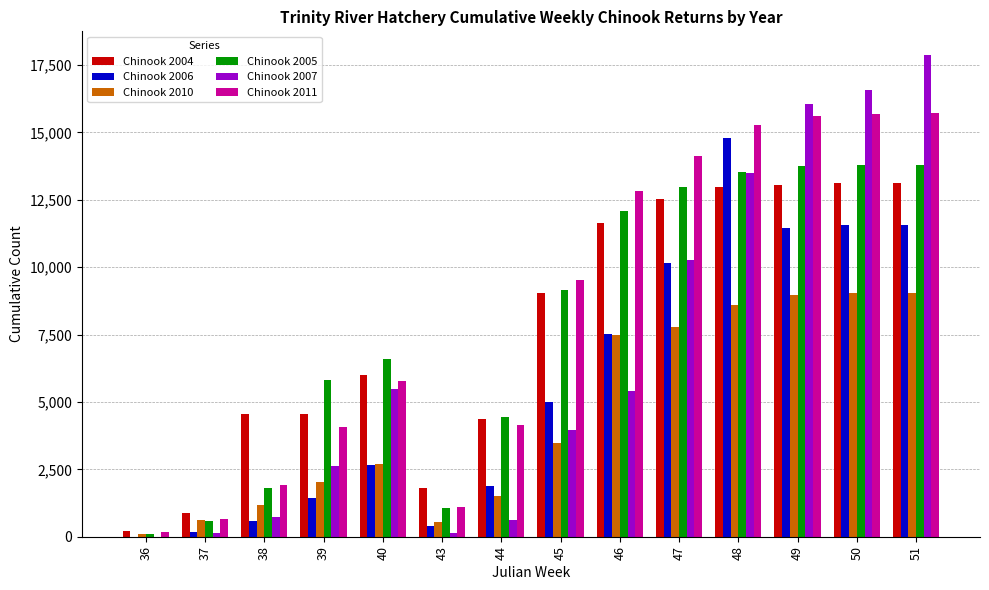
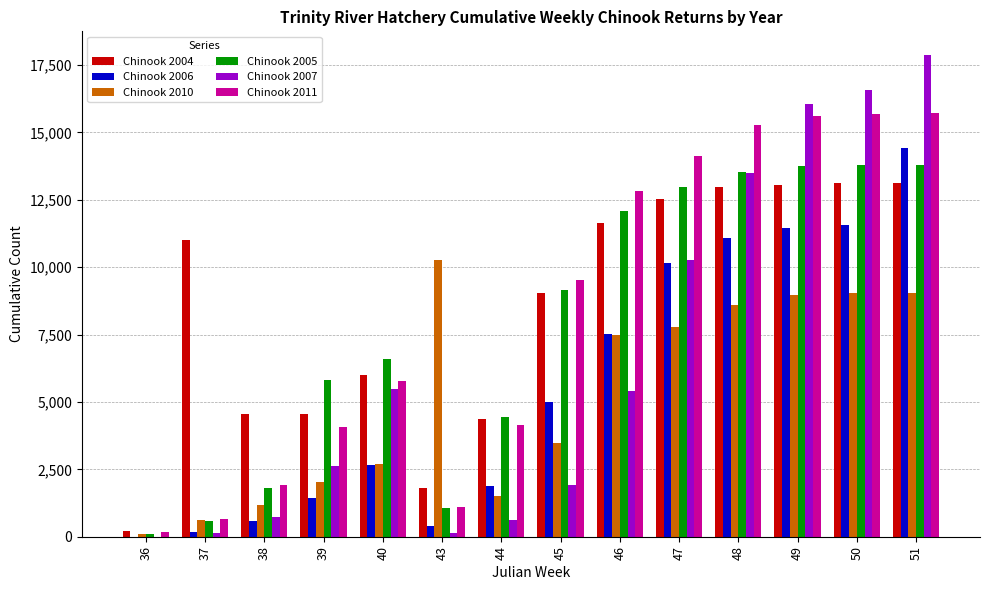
  {
    "Chinook 2004": {
      "36": "200",
-     "37": "900",
+     "37": "11,000",
      "38": "4,600",
      "39": "4,500",
      "40": "6,000",
      "43": "1,800",
      "44": "4,400",
      "45": "9,000",
      "46": "11,600",
      "47": "12,500",
      "48": "13,000",
      "49": "13,100",
      "50": "13,100",
      "51": "13,100"
    },
    "Chinook 2006": {
      "37": "200",
      "38": "600",
      "39": "1,500",
      "40": "2,700",
      "43": "400",
      "44": "1,900",
      "45": "5,000",
      "46": "7,500",
      "47": "10,100",
-     "48": "14,800",
+     "48": "11,100",
      "49": "11,500",
      "50": "11,600",
-     "51": "11,600"
+     "51": "14,400"
    },
    "Chinook 2010": {
      "36": "100",
      "37": "600",
      "38": "1,200",
      "39": "2,000",
      "40": "2,700",
-     "43": "500",
+     "43": "10,300",
      "44": "1,500",
      "45": "3,500",
      "46": "7,500",
      "47": "7,800",
      "48": "8,600",
      "49": "9,000",
      "50": "9,000",
      "51": "9,000"
    },
    "Chinook 2005": {
      "36": "100",
      "37": "600",
      "38": "1,800",
      "39": "5,800",
      "40": "6,600",
      "43": "1,100",
      "44": "4,400",
      "45": "9,100",
      "46": "12,100",
      "47": "13,000",
      "48": "13,500",
      "49": "13,700",
      "50": "13,800",
      "51": "13,800"
    },
    "Chinook 2007": {
      "36": "0",
      "37": "100",
      "38": "700",
      "39": "2,600",
      "40": "5,500",
      "43": "100",
      "44": "600",
-     "45": "4,000",
+     "45": "1,900",
      "46": "5,400",
      "47": "10,300",
      "48": "13,500",
      "49": "16,100",
      "50": "16,600",
      "51": "17,900"
    },
    "Chinook 2011": {
      "36": "200",
      "37": "600",
      "38": "1,900",
      "39": "4,100",
      "40": "5,800",
      "43": "1,100",
      "44": "4,100",
      "45": "9,500",
      "46": "12,800",
      "47": "14,100",
      "48": "15,300",
      "49": "15,600",
      "50": "15,700",
      "51": "15,700"
    }
  }
